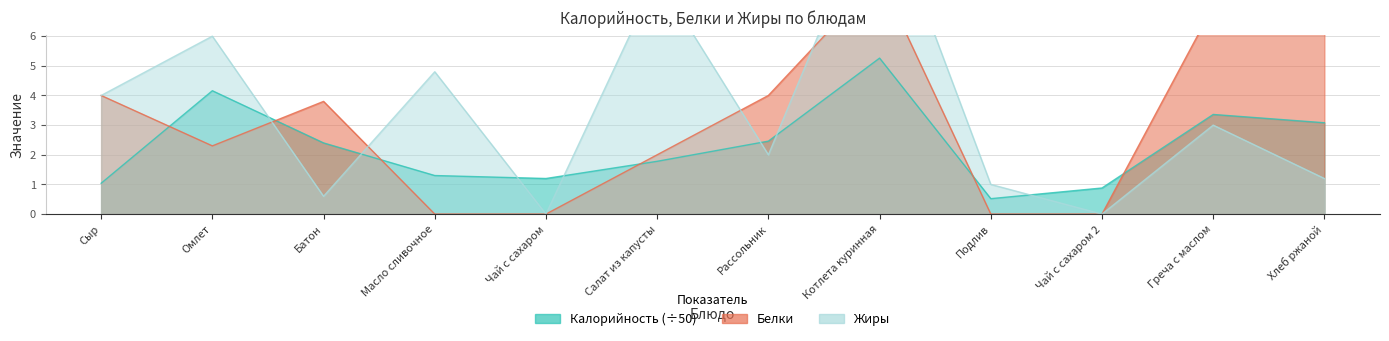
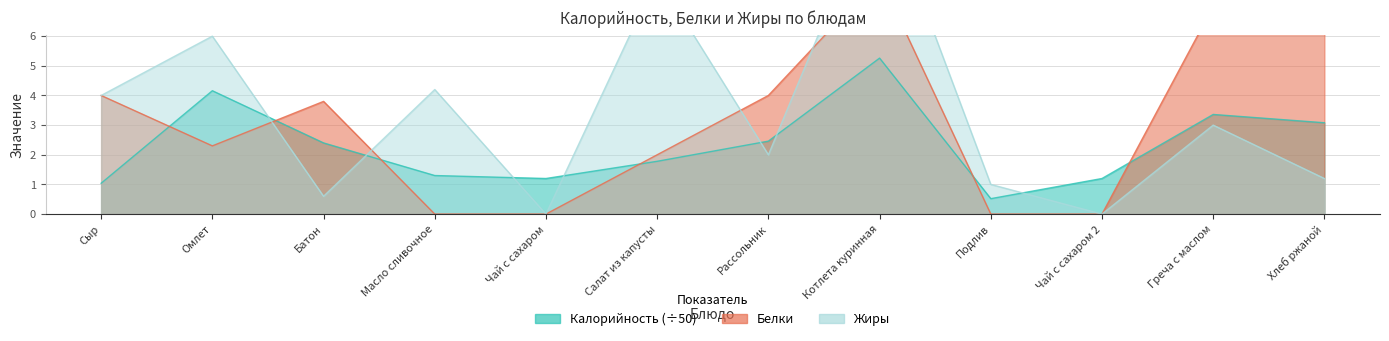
  {
    "Калорийность (÷50)": {
      "Сыр": 1.0,
      "Омлет": 4.2,
      "Батон": 2.4,
      "Масло сливочное": 1.3,
      "Чай с сахаром": 1.2,
      "Салат из капусты": 1.8,
      "Рассольник": 2.5,
      "Котлета куринная": 5.3,
      "Подлив": 0.5,
-     "Чай с сахаром 2": 0.9,
+     "Чай с сахаром 2": 1.2,
      "Греча с маслом": 3.4,
      "Хлеб ржаной": 3.1
    },
    "Белки": {
      "Омлет": 2.3,
      "Батон": 3.8,
      "Масло сливочное": 0.0,
      "Салат из капусты": 2.0,
      "Рассольник": 4.0,
      "Подлив": 0.0
    },
    "Жиры": {
      "Омлет": 6.0,
      "Батон": 0.6,
-     "Масло сливочное": 4.8,
+     "Масло сливочное": 4.2,
      "Рассольник": 2.0,
      "Подлив": 1.0,
      "Греча с маслом": 3.0,
      "Хлеб ржаной": 1.2
    }
  }
